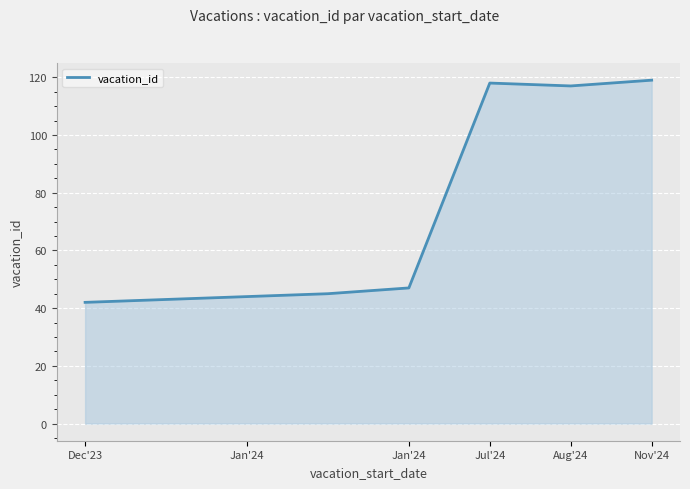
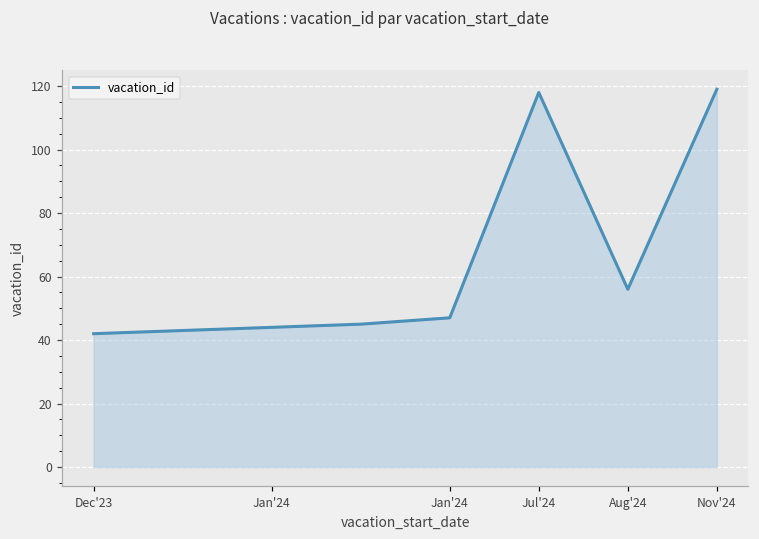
  {
    "Dec'23": 42,
    "Jul'24": 118,
-   "Aug'24": 117,
+   "Aug'24": 56,
    "Nov'24": 119
  }
